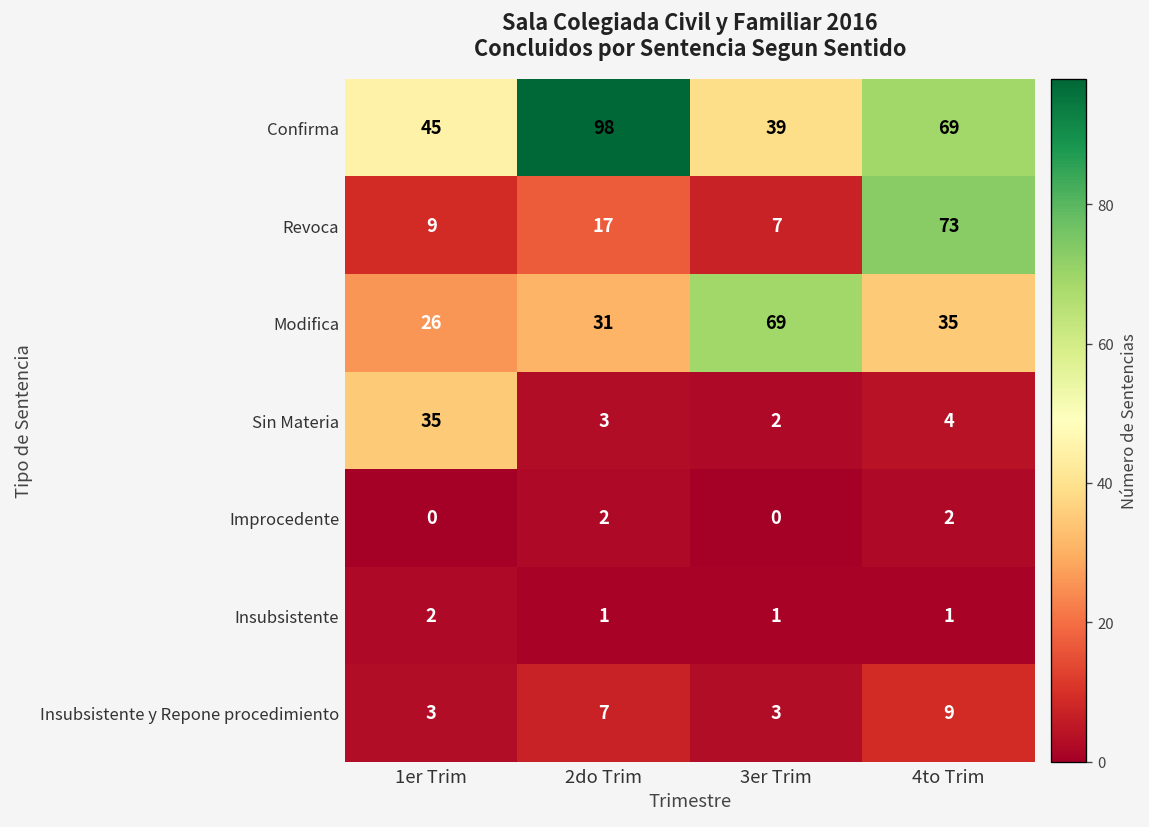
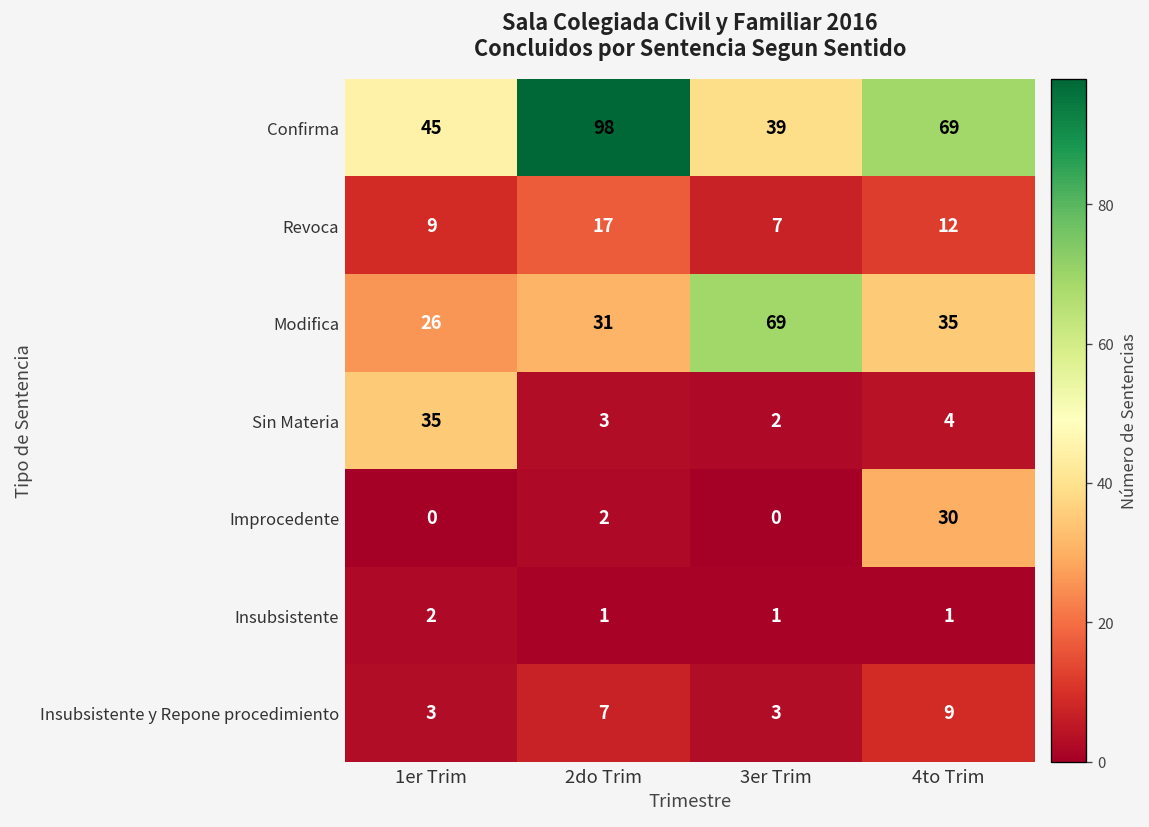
  {
    "Confirma": {
      "1er Trim": 45,
      "2do Trim": 98,
      "3er Trim": 39,
      "4to Trim": 69
    },
    "Revoca": {
      "1er Trim": 9,
      "2do Trim": 17,
      "3er Trim": 7,
-     "4to Trim": 73
+     "4to Trim": 12
    },
    "Modifica": {
      "1er Trim": 26,
      "2do Trim": 31,
      "3er Trim": 69,
      "4to Trim": 35
    },
    "Sin Materia": {
      "1er Trim": 35,
      "2do Trim": 3,
      "3er Trim": 2,
      "4to Trim": 4
    },
    "Improcedente": {
      "1er Trim": 0,
      "2do Trim": 2,
      "3er Trim": 0,
-     "4to Trim": 2
+     "4to Trim": 30
    },
    "Insubsistente": {
      "1er Trim": 2,
      "2do Trim": 1,
      "3er Trim": 1,
      "4to Trim": 1
    },
    "Insubsistente y Repone procedimiento": {
      "1er Trim": 3,
      "2do Trim": 7,
      "3er Trim": 3,
      "4to Trim": 9
    }
  }
